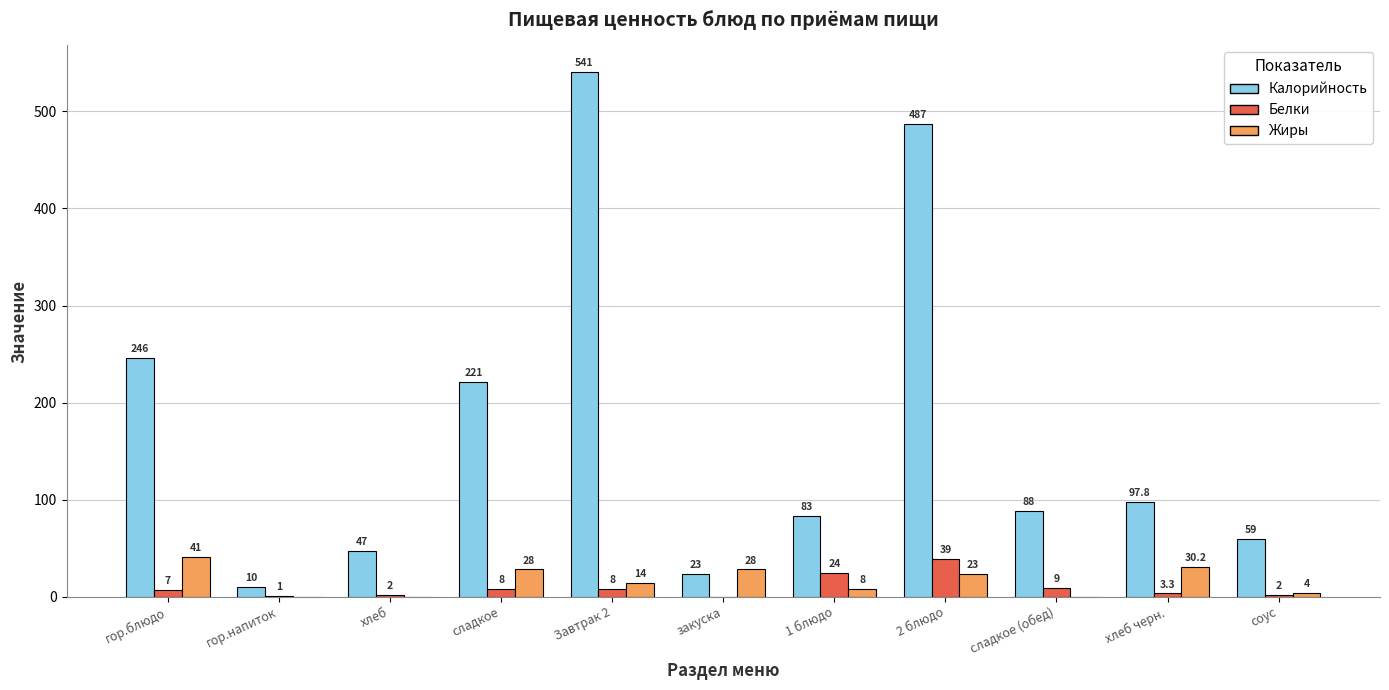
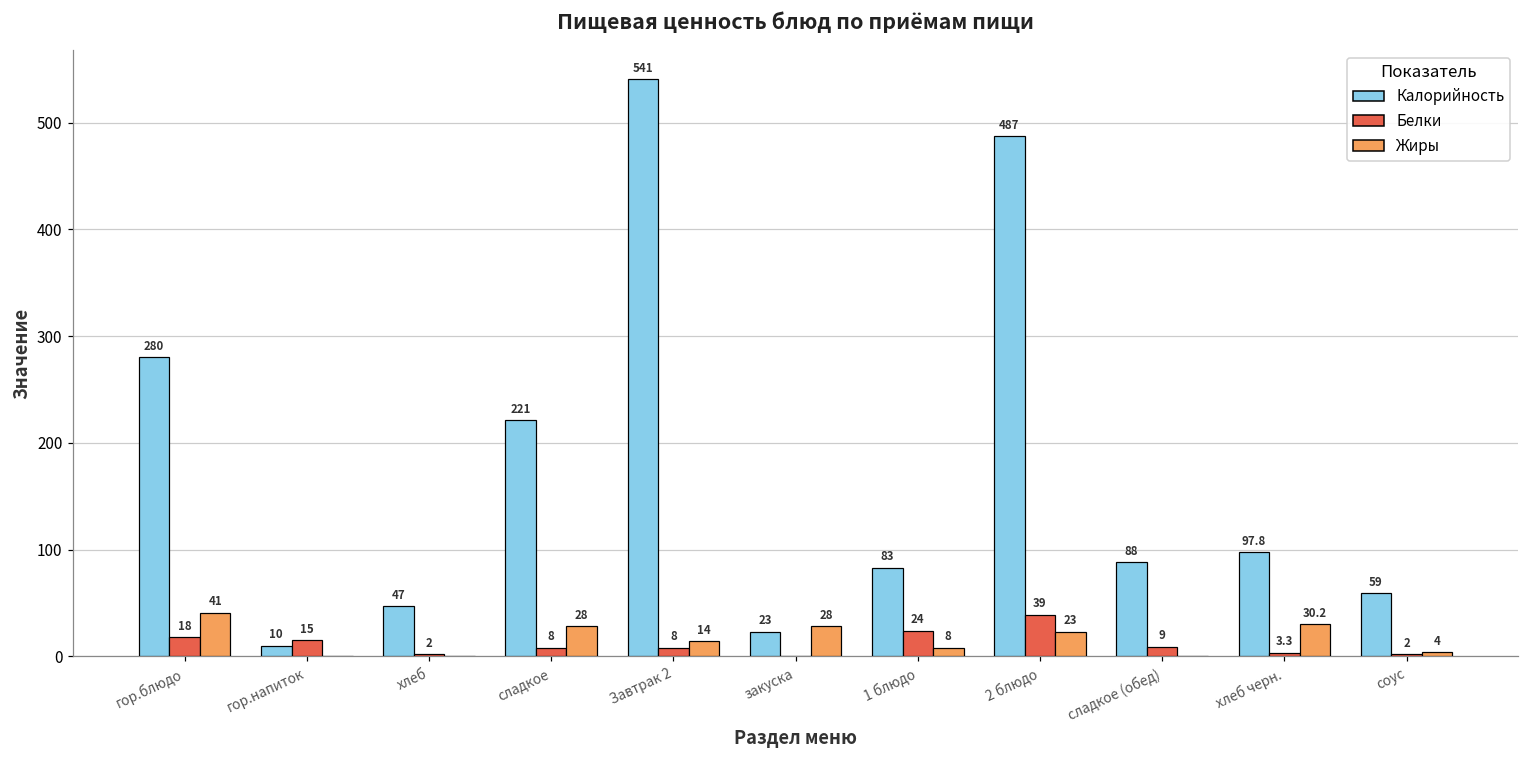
  {
    "Калорийность": {
-     "гор.блюдо": 246,
+     "гор.блюдо": 280,
      "гор.напиток": 10,
      "хлеб": 47,
      "сладкое": 221,
      "Завтрак 2": 541,
      "закуска": 23,
      "1 блюдо": 83,
      "2 блюдо": 487,
      "сладкое (обед)": 88,
      "хлеб черн.": 97.8,
      "соус": 59
    },
    "Белки": {
-     "гор.блюдо": 7,
-     "гор.напиток": 1,
+     "гор.блюдо": 18,
+     "гор.напиток": 15,
      "хлеб": 2,
      "сладкое": 8,
      "Завтрак 2": 8,
      "1 блюдо": 24,
      "2 блюдо": 39,
      "сладкое (обед)": 9,
      "хлеб черн.": 3.3,
      "соус": 2
    },
    "Жиры": {
      "гор.блюдо": 41,
      "сладкое": 28,
      "Завтрак 2": 14,
      "закуска": 28,
      "1 блюдо": 8,
      "2 блюдо": 23,
      "хлеб черн.": 30.2,
      "соус": 4
    }
  }
